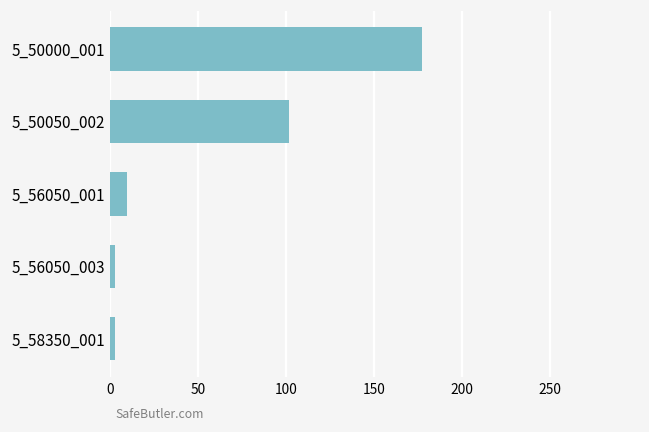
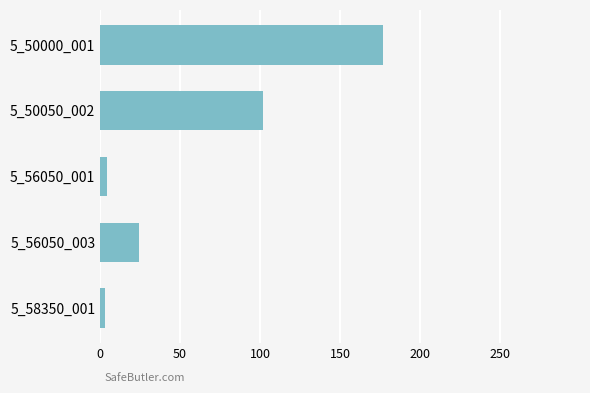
  {
    "5_50000_001": 177,
    "5_50050_002": 102,
-   "5_56050_001": 10,
-   "5_56050_003": 3,
+   "5_56050_001": 4,
+   "5_56050_003": 24,
    "5_58350_001": 3
  }
